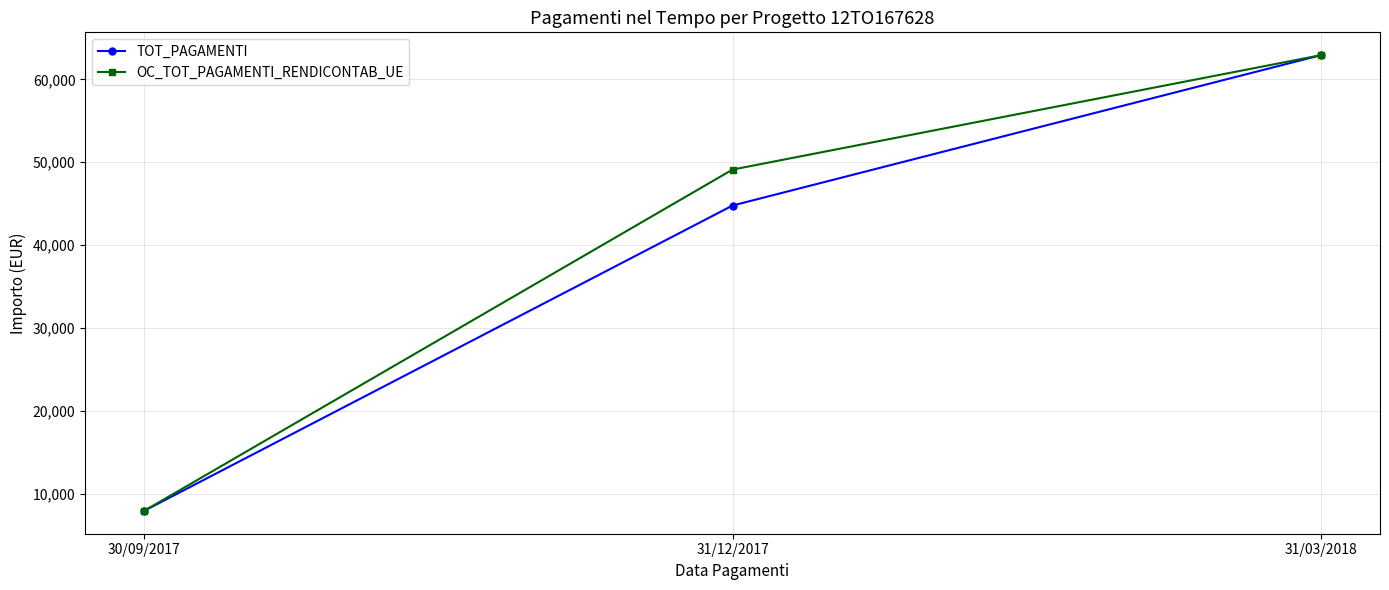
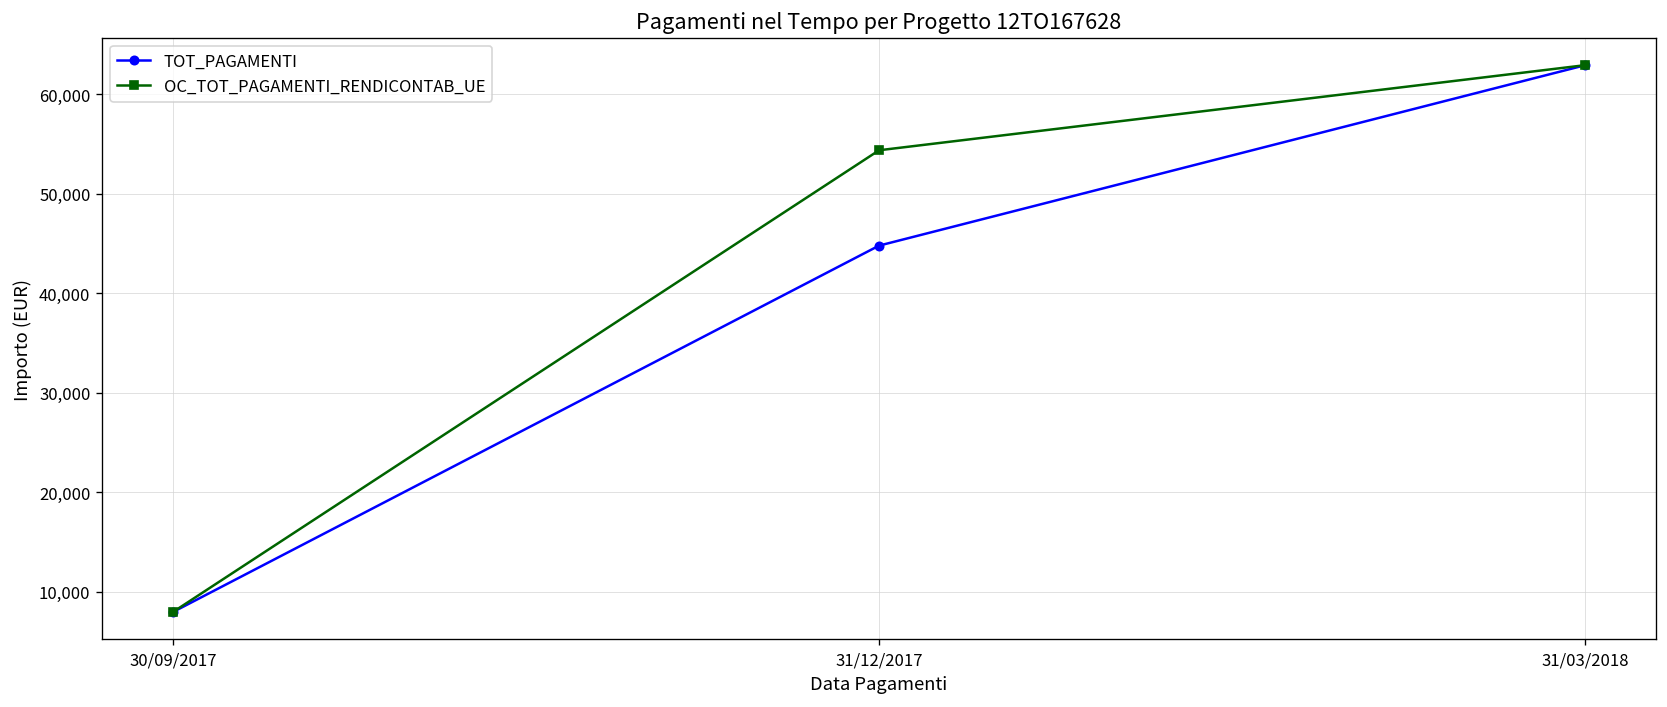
  {
    "TOT_PAGAMENTI": {
      "31/12/2017": "45,000"
    },
    "OC_TOT_PAGAMENTI_RENDICONTAB_UE": {
-     "31/12/2017": "49,000"
+     "31/12/2017": "54,000"
    }
  }
